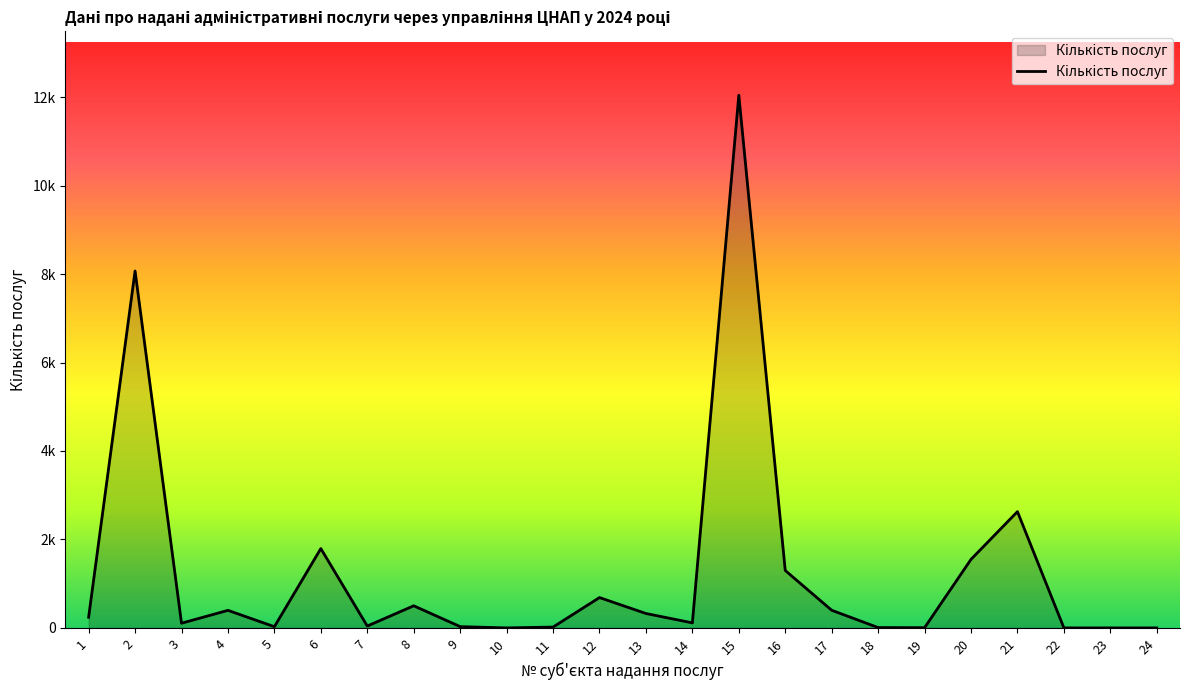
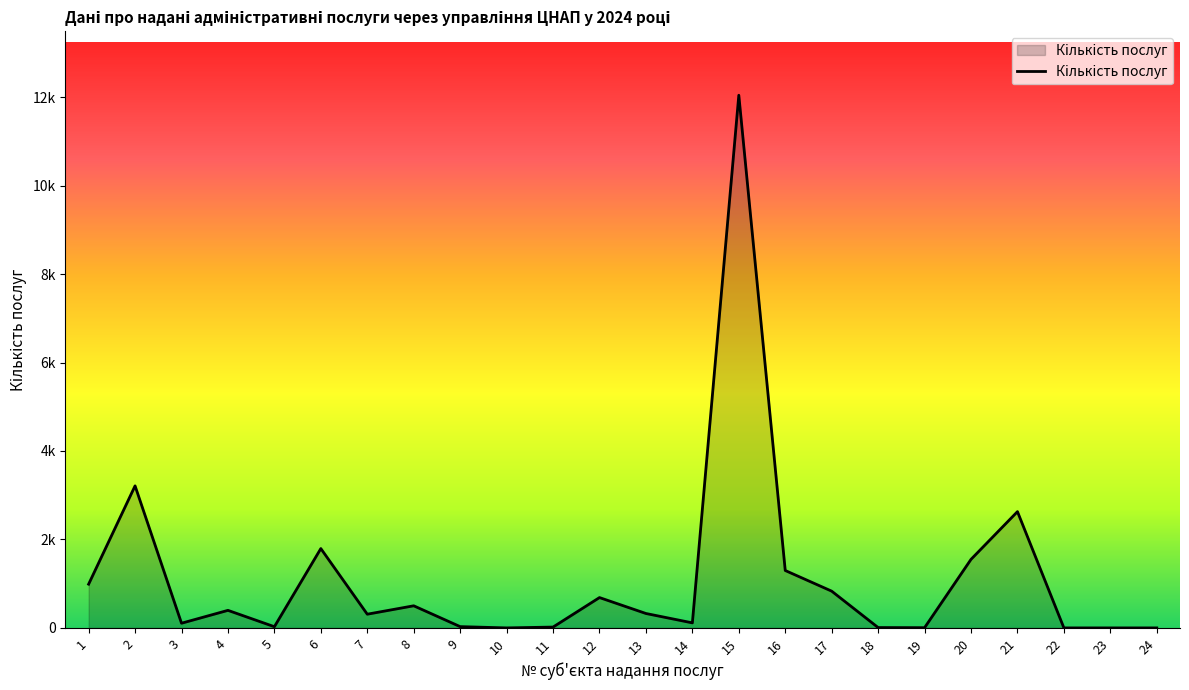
  {
-   "1": 200,
-   "2": 8100,
+   "1": 1000,
+   "2": 3200,
    "3": 100,
    "4": 400,
    "5": 0,
    "6": 1800,
-   "7": 0,
+   "7": 300,
    "8": 500,
    "9": 0,
    "10": 0,
    "11": 0,
    "12": 700,
    "13": 300,
    "14": 100,
    "15": 12000,
    "16": 1300,
-   "17": 400,
+   "17": 800,
    "18": 0,
    "19": 0,
    "20": 1600,
    "21": 2600,
    "22": 0,
    "23": 0,
    "24": 0
  }
